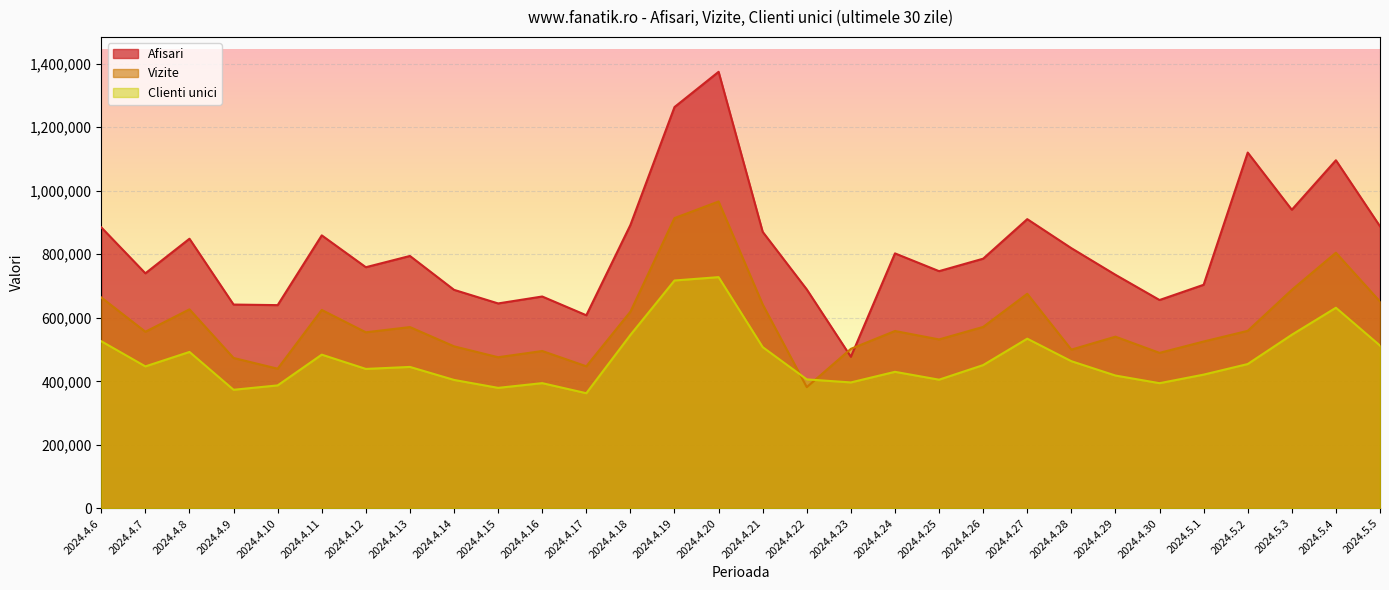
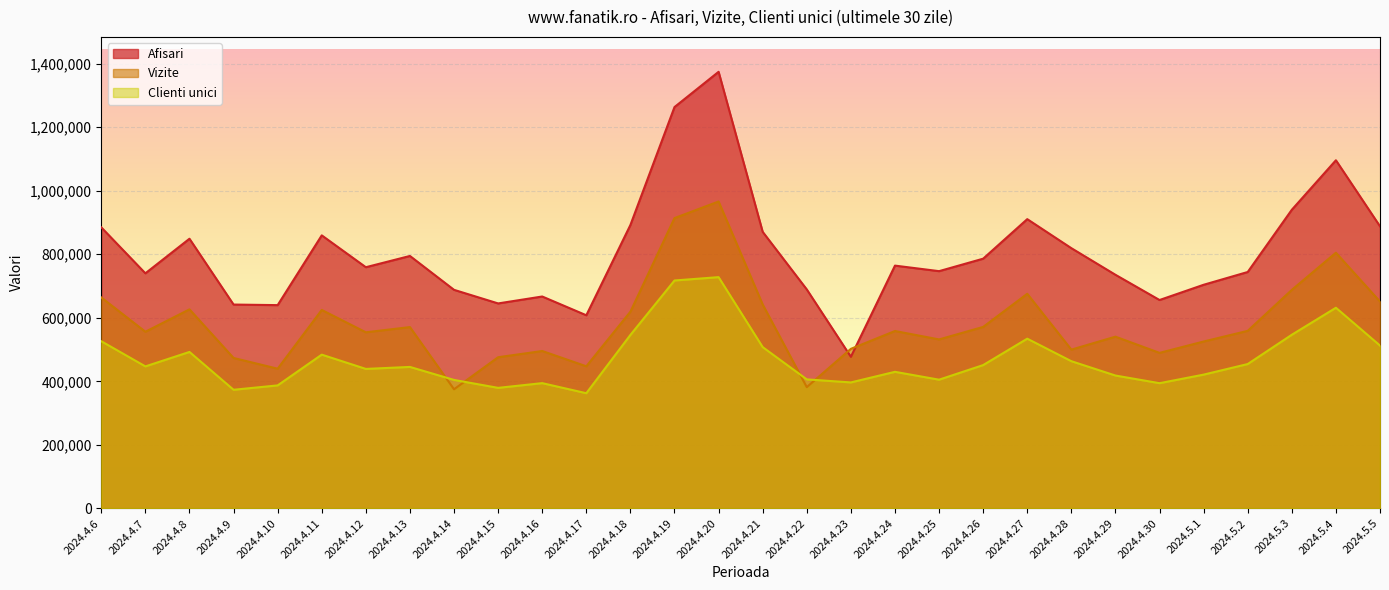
  {
    "Afisari": {
      "2024.4.6": "880,000",
      "2024.4.7": "740,000",
      "2024.4.8": "850,000",
      "2024.4.9": "640,000",
      "2024.4.10": "640,000",
      "2024.4.11": "860,000",
      "2024.4.12": "760,000",
      "2024.4.13": "790,000",
      "2024.4.14": "690,000",
      "2024.4.15": "650,000",
      "2024.4.16": "670,000",
      "2024.4.17": "610,000",
      "2024.4.18": "890,000",
      "2024.4.19": "1,260,000",
      "2024.4.20": "1,370,000",
      "2024.4.21": "870,000",
      "2024.4.22": "690,000",
      "2024.4.23": "480,000",
-     "2024.4.24": "800,000",
+     "2024.4.24": "760,000",
      "2024.4.25": "750,000",
      "2024.4.26": "790,000",
      "2024.4.27": "910,000",
      "2024.4.28": "820,000",
      "2024.4.29": "740,000",
      "2024.4.30": "660,000",
      "2024.5.1": "700,000",
-     "2024.5.2": "1,120,000",
+     "2024.5.2": "740,000",
      "2024.5.3": "940,000",
      "2024.5.4": "1,100,000",
      "2024.5.5": "890,000"
    },
    "Vizite": {
      "2024.4.6": "660,000",
      "2024.4.7": "560,000",
      "2024.4.8": "630,000",
      "2024.4.9": "470,000",
      "2024.4.10": "440,000",
      "2024.4.11": "620,000",
      "2024.4.12": "550,000",
      "2024.4.13": "570,000",
-     "2024.4.14": "510,000",
+     "2024.4.14": "370,000",
      "2024.4.15": "480,000",
      "2024.4.16": "500,000",
      "2024.4.17": "450,000",
      "2024.4.18": "620,000",
      "2024.4.19": "910,000",
      "2024.4.20": "970,000",
      "2024.4.21": "640,000",
      "2024.4.22": "380,000",
      "2024.4.23": "500,000",
      "2024.4.24": "560,000",
      "2024.4.25": "530,000",
      "2024.4.26": "570,000",
      "2024.4.27": "680,000",
      "2024.4.28": "500,000",
      "2024.4.29": "540,000",
      "2024.4.30": "490,000",
      "2024.5.1": "530,000",
      "2024.5.2": "560,000",
      "2024.5.3": "690,000",
      "2024.5.4": "800,000",
      "2024.5.5": "650,000"
    },
    "Clienti unici": {
      "2024.4.6": "530,000",
      "2024.4.7": "450,000",
      "2024.4.8": "490,000",
      "2024.4.9": "370,000",
      "2024.4.10": "390,000",
      "2024.4.11": "480,000",
      "2024.4.12": "440,000",
      "2024.4.13": "450,000",
      "2024.4.14": "400,000",
      "2024.4.15": "380,000",
      "2024.4.16": "390,000",
      "2024.4.17": "360,000",
      "2024.4.18": "550,000",
      "2024.4.19": "720,000",
      "2024.4.20": "730,000",
      "2024.4.21": "510,000",
      "2024.4.22": "410,000",
      "2024.4.23": "400,000",
      "2024.4.24": "430,000",
      "2024.4.25": "410,000",
      "2024.4.26": "450,000",
      "2024.4.27": "530,000",
      "2024.4.28": "460,000",
      "2024.4.29": "420,000",
      "2024.4.30": "390,000",
      "2024.5.1": "420,000",
      "2024.5.2": "450,000",
      "2024.5.3": "550,000",
      "2024.5.4": "630,000",
      "2024.5.5": "510,000"
    }
  }
